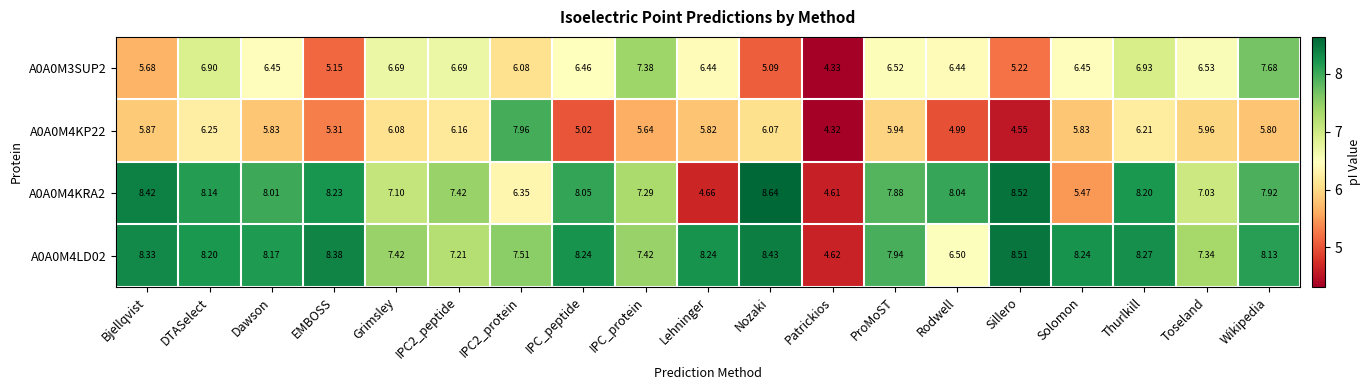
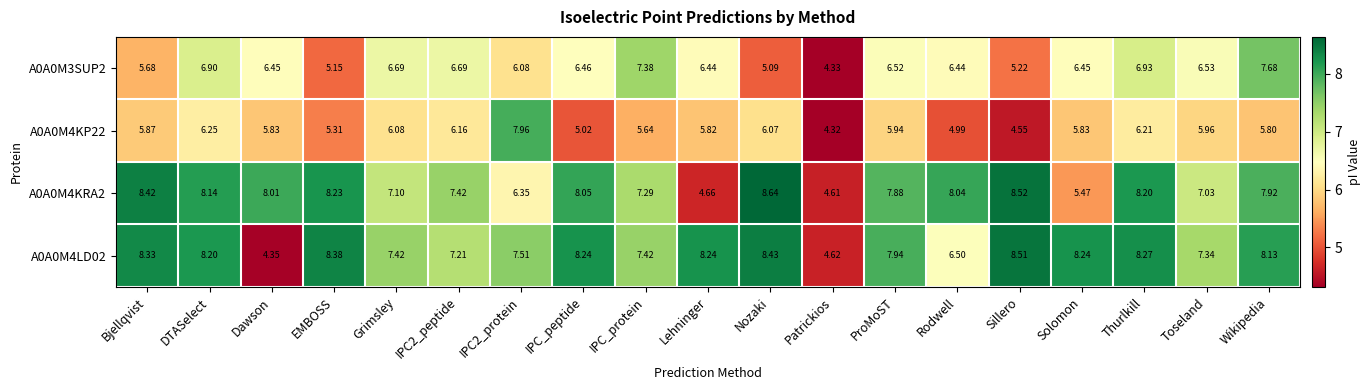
  {
    "A0A0M3SUP2": {
      "Bjellqvist": 5.68,
      "DTASelect": 6.90,
      "Dawson": 6.45,
      "EMBOSS": 5.15,
      "Grimsley": 6.69,
      "IPC2_peptide": 6.69,
      "IPC2_protein": 6.08,
      "IPC_peptide": 6.46,
      "IPC_protein": 7.38,
      "Lehninger": 6.44,
      "Nozaki": 5.09,
      "Patrickios": 4.33,
      "ProMoST": 6.52,
      "Rodwell": 6.44,
      "Sillero": 5.22,
      "Solomon": 6.45,
      "Thurlkill": 6.93,
      "Toseland": 6.53,
      "Wikipedia": 7.68
    },
    "A0A0M4KP22": {
      "Bjellqvist": 5.87,
      "DTASelect": 6.25,
      "Dawson": 5.83,
      "EMBOSS": 5.31,
      "Grimsley": 6.08,
      "IPC2_peptide": 6.16,
      "IPC2_protein": 7.96,
      "IPC_peptide": 5.02,
      "IPC_protein": 5.64,
      "Lehninger": 5.82,
      "Nozaki": 6.07,
      "Patrickios": 4.32,
      "ProMoST": 5.94,
      "Rodwell": 4.99,
      "Sillero": 4.55,
      "Solomon": 5.83,
      "Thurlkill": 6.21,
      "Toseland": 5.96,
      "Wikipedia": 5.80
    },
    "A0A0M4KRA2": {
      "Bjellqvist": 8.42,
      "DTASelect": 8.14,
      "Dawson": 8.01,
      "EMBOSS": 8.23,
      "Grimsley": 7.10,
      "IPC2_peptide": 7.42,
      "IPC2_protein": 6.35,
      "IPC_peptide": 8.05,
      "IPC_protein": 7.29,
      "Lehninger": 4.66,
      "Nozaki": 8.64,
      "Patrickios": 4.61,
      "ProMoST": 7.88,
      "Rodwell": 8.04,
      "Sillero": 8.52,
      "Solomon": 5.47,
      "Thurlkill": 8.20,
      "Toseland": 7.03,
      "Wikipedia": 7.92
    },
    "A0A0M4LD02": {
      "Bjellqvist": 8.33,
      "DTASelect": 8.20,
-     "Dawson": 8.17,
+     "Dawson": 4.35,
      "EMBOSS": 8.38,
      "Grimsley": 7.42,
      "IPC2_peptide": 7.21,
      "IPC2_protein": 7.51,
      "IPC_peptide": 8.24,
      "IPC_protein": 7.42,
      "Lehninger": 8.24,
      "Nozaki": 8.43,
      "Patrickios": 4.62,
      "ProMoST": 7.94,
      "Rodwell": 6.50,
      "Sillero": 8.51,
      "Solomon": 8.24,
      "Thurlkill": 8.27,
      "Toseland": 7.34,
      "Wikipedia": 8.13
    }
  }
